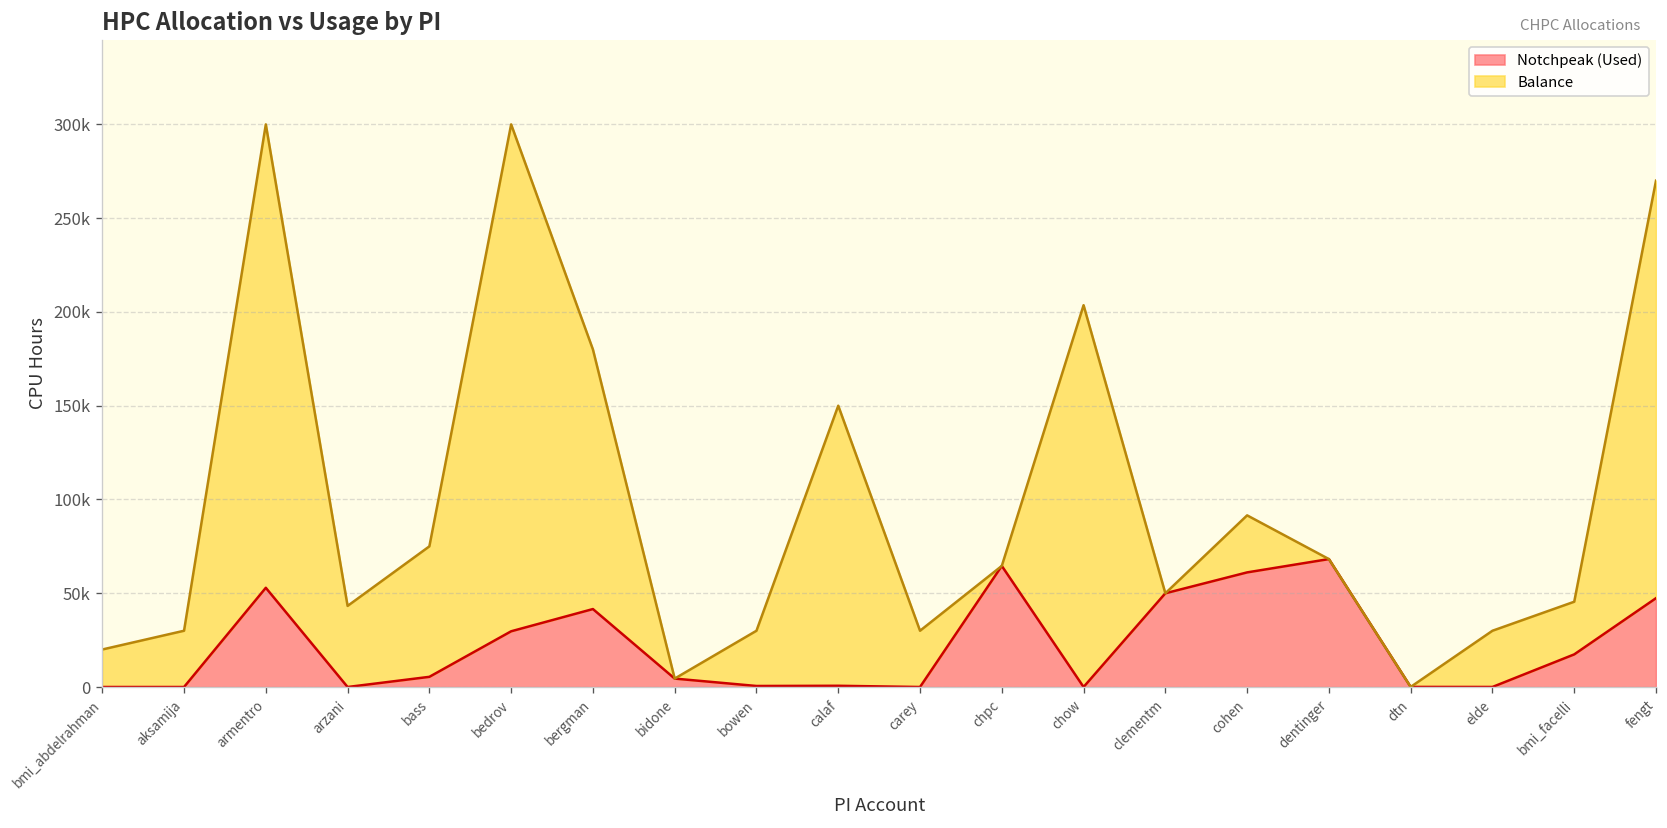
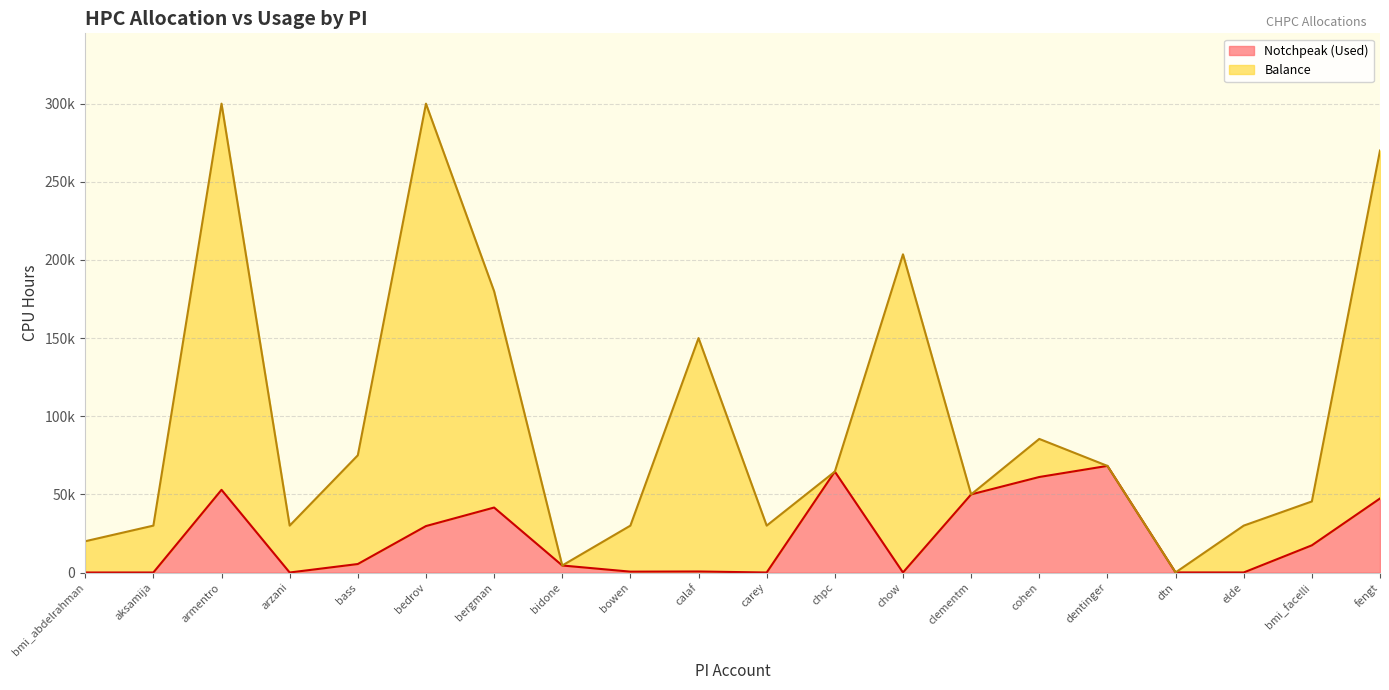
  {
    "Notchpeak (Used)": {
      "bmi_abdelrahman": 0,
      "aksamija": 0,
      "armentro": 53000,
      "arzani": 0,
      "bass": 5000,
      "bedrov": 30000,
      "bergman": 42000,
      "bowen": 1000,
      "calaf": 1000,
      "carey": 0,
      "chow": 0,
      "cohen": 61000,
      "elde": 0,
      "bmi_facelli": 17000,
      "fengt": 47000
    },
    "Balance": {
      "bmi_abdelrahman": 20000,
      "aksamija": 30000,
      "armentro": 247000,
-     "arzani": 43000,
+     "arzani": 30000,
      "bass": 70000,
      "bedrov": 270000,
      "bergman": 138000,
      "bowen": 29000,
      "calaf": 149000,
      "carey": 30000,
      "chow": 204000,
-     "cohen": 30000,
+     "cohen": 24000,
      "elde": 30000,
      "bmi_facelli": 28000,
      "fengt": 223000
    }
  }
